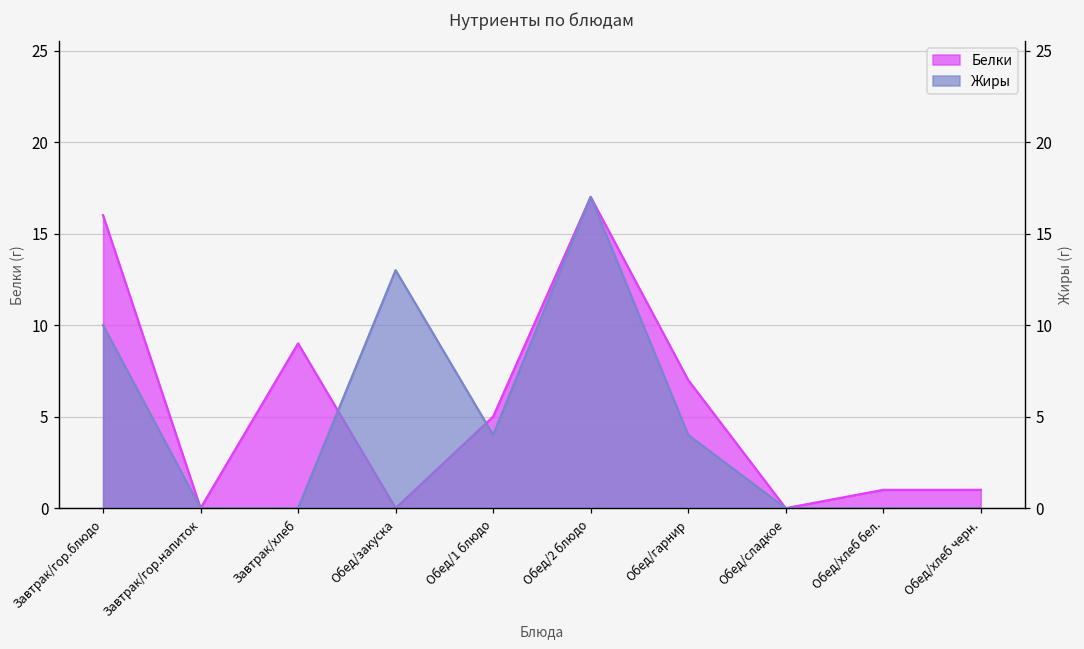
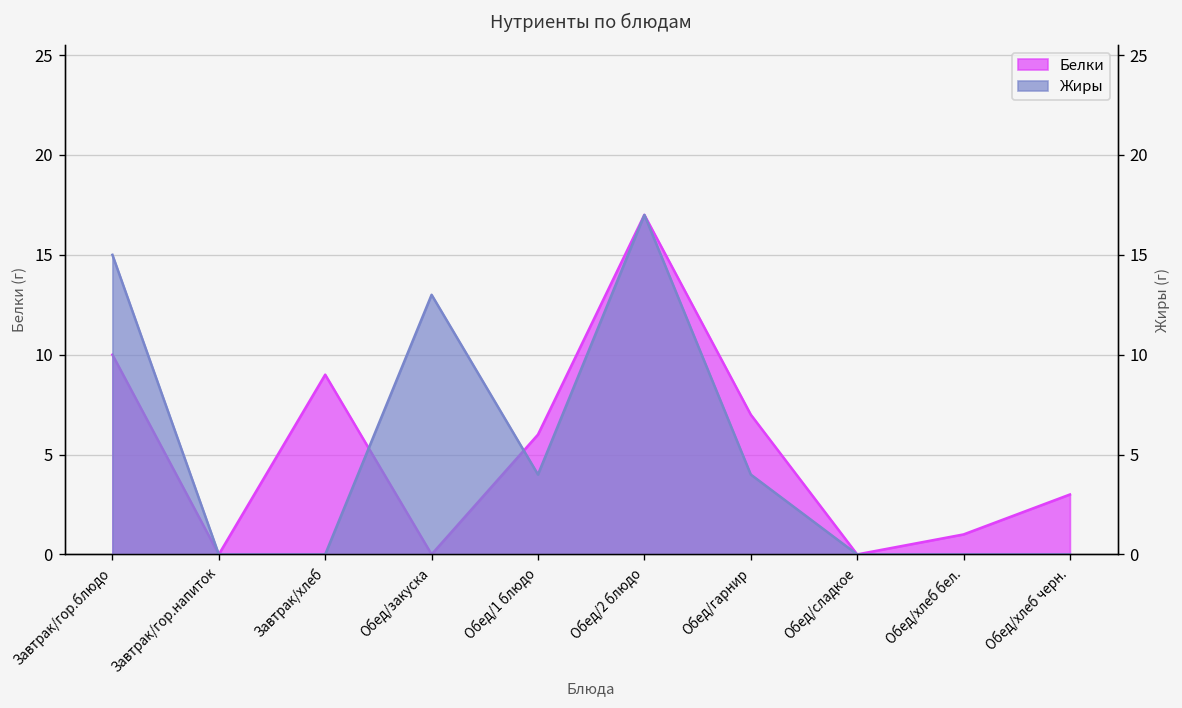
  {
    "Белки": {
-     "Завтрак/гор.блюдо": 16,
+     "Завтрак/гор.блюдо": 10,
      "Завтрак/гор.напиток": 0,
      "Завтрак/хлеб": 9,
      "Обед/закуска": 0,
-     "Обед/1 блюдо": 5,
+     "Обед/1 блюдо": 6,
      "Обед/2 блюдо": 17,
      "Обед/гарнир": 7,
      "Обед/сладкое": 0,
      "Обед/хлеб бел.": 1,
-     "Обед/хлеб черн.": 1
+     "Обед/хлеб черн.": 3
    },
    "Жиры": {
-     "Завтрак/гор.блюдо": 10,
+     "Завтрак/гор.блюдо": 15,
      "Завтрак/гор.напиток": 0,
      "Завтрак/хлеб": 0,
      "Обед/закуска": 13,
      "Обед/1 блюдо": 4,
      "Обед/2 блюдо": 17,
      "Обед/гарнир": 4,
      "Обед/сладкое": 0,
      "Обед/хлеб бел.": 0,
      "Обед/хлеб черн.": 0
    }
  }
